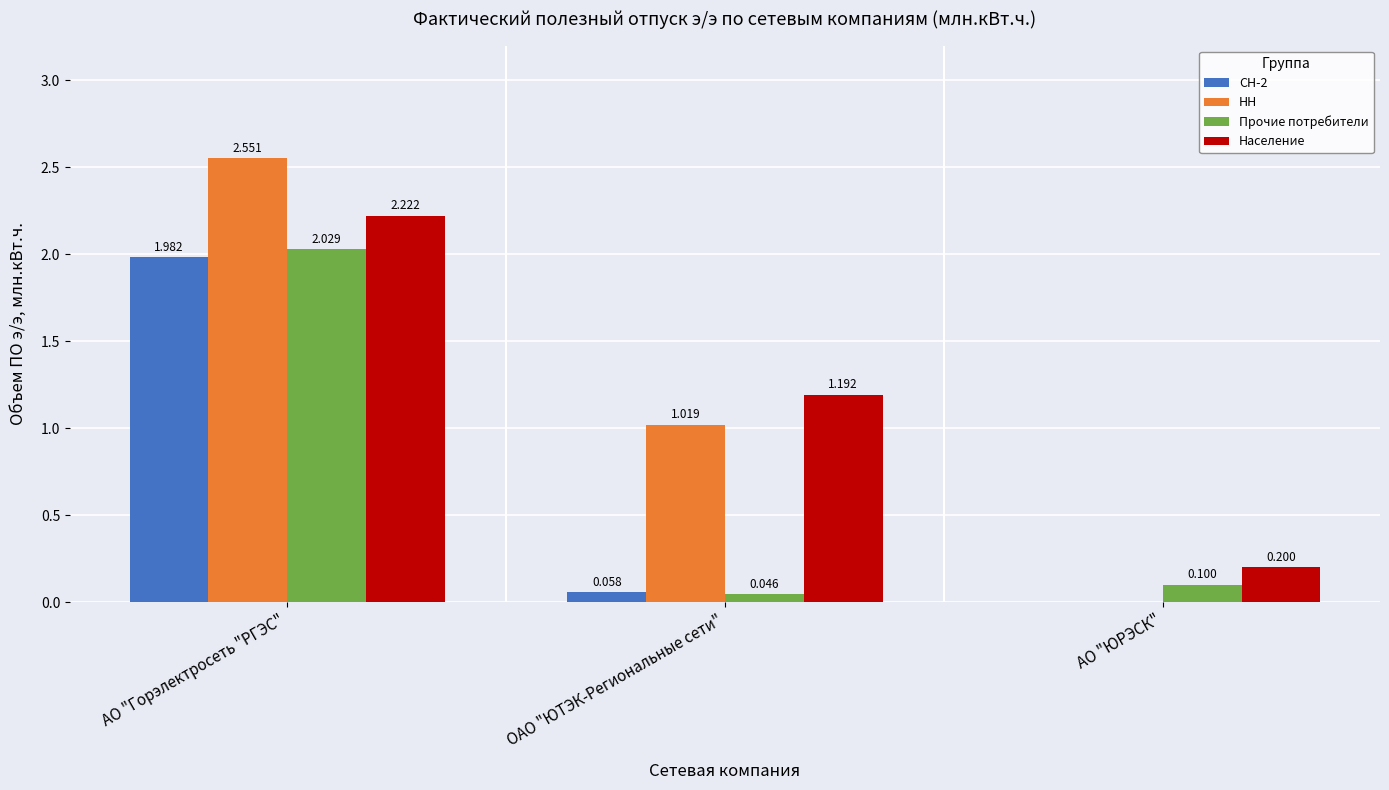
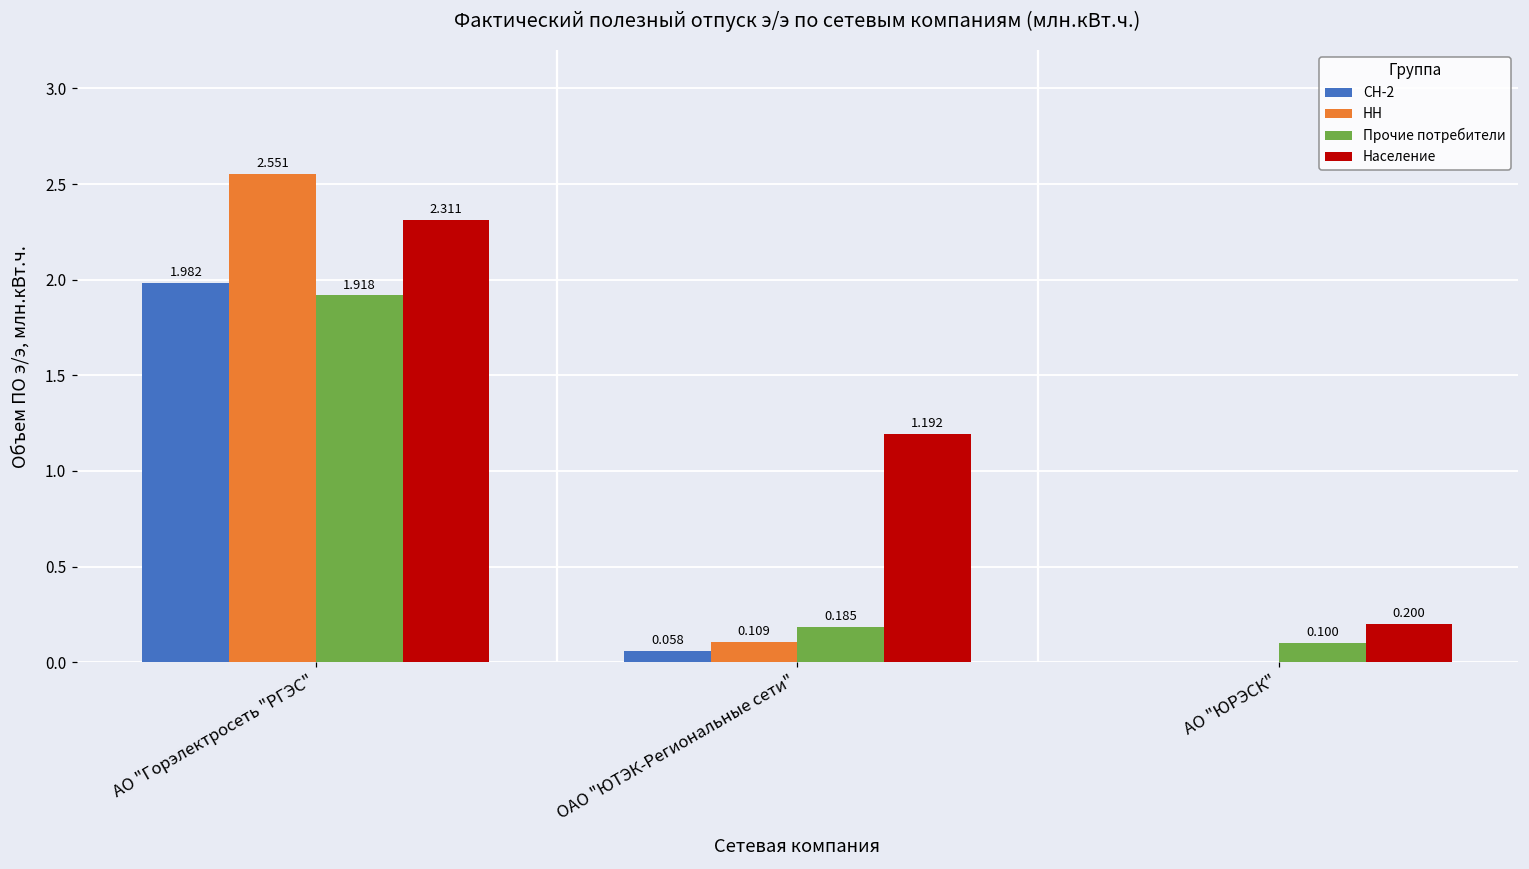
  {
    "СН-2": {
      "АО \"Горэлектросеть \"РГЭС\"": 1.982,
      "ОАО \"ЮТЭК-Региональные сети\"": 0.058
    },
    "НН": {
      "АО \"Горэлектросеть \"РГЭС\"": 2.551,
-     "ОАО \"ЮТЭК-Региональные сети\"": 1.019
+     "ОАО \"ЮТЭК-Региональные сети\"": 0.109
    },
    "Прочие потребители": {
-     "АО \"Горэлектросеть \"РГЭС\"": 2.029,
-     "ОАО \"ЮТЭК-Региональные сети\"": 0.046,
+     "АО \"Горэлектросеть \"РГЭС\"": 1.918,
+     "ОАО \"ЮТЭК-Региональные сети\"": 0.185,
      "АО \"ЮРЭСК\"": 0.100
    },
    "Население": {
-     "АО \"Горэлектросеть \"РГЭС\"": 2.222,
+     "АО \"Горэлектросеть \"РГЭС\"": 2.311,
      "ОАО \"ЮТЭК-Региональные сети\"": 1.192,
      "АО \"ЮРЭСК\"": 0.200
    }
  }
